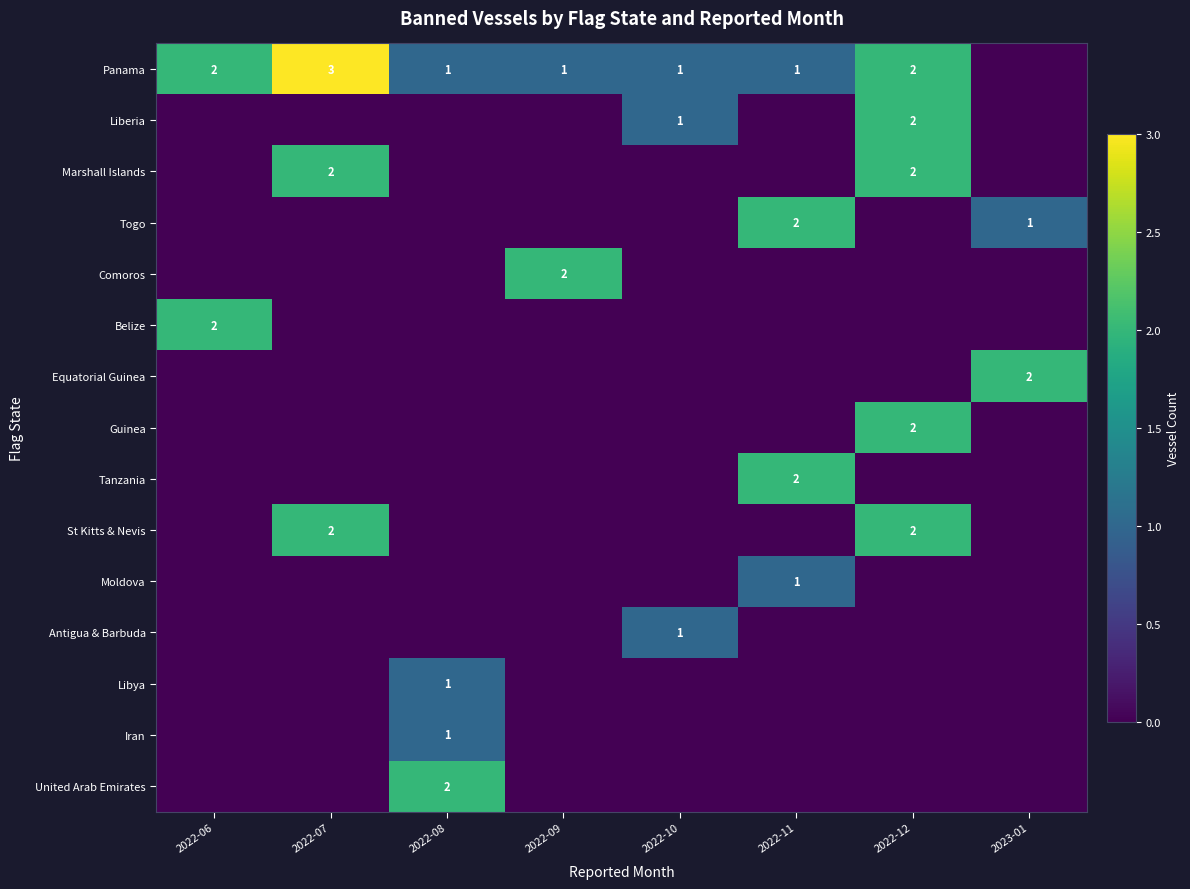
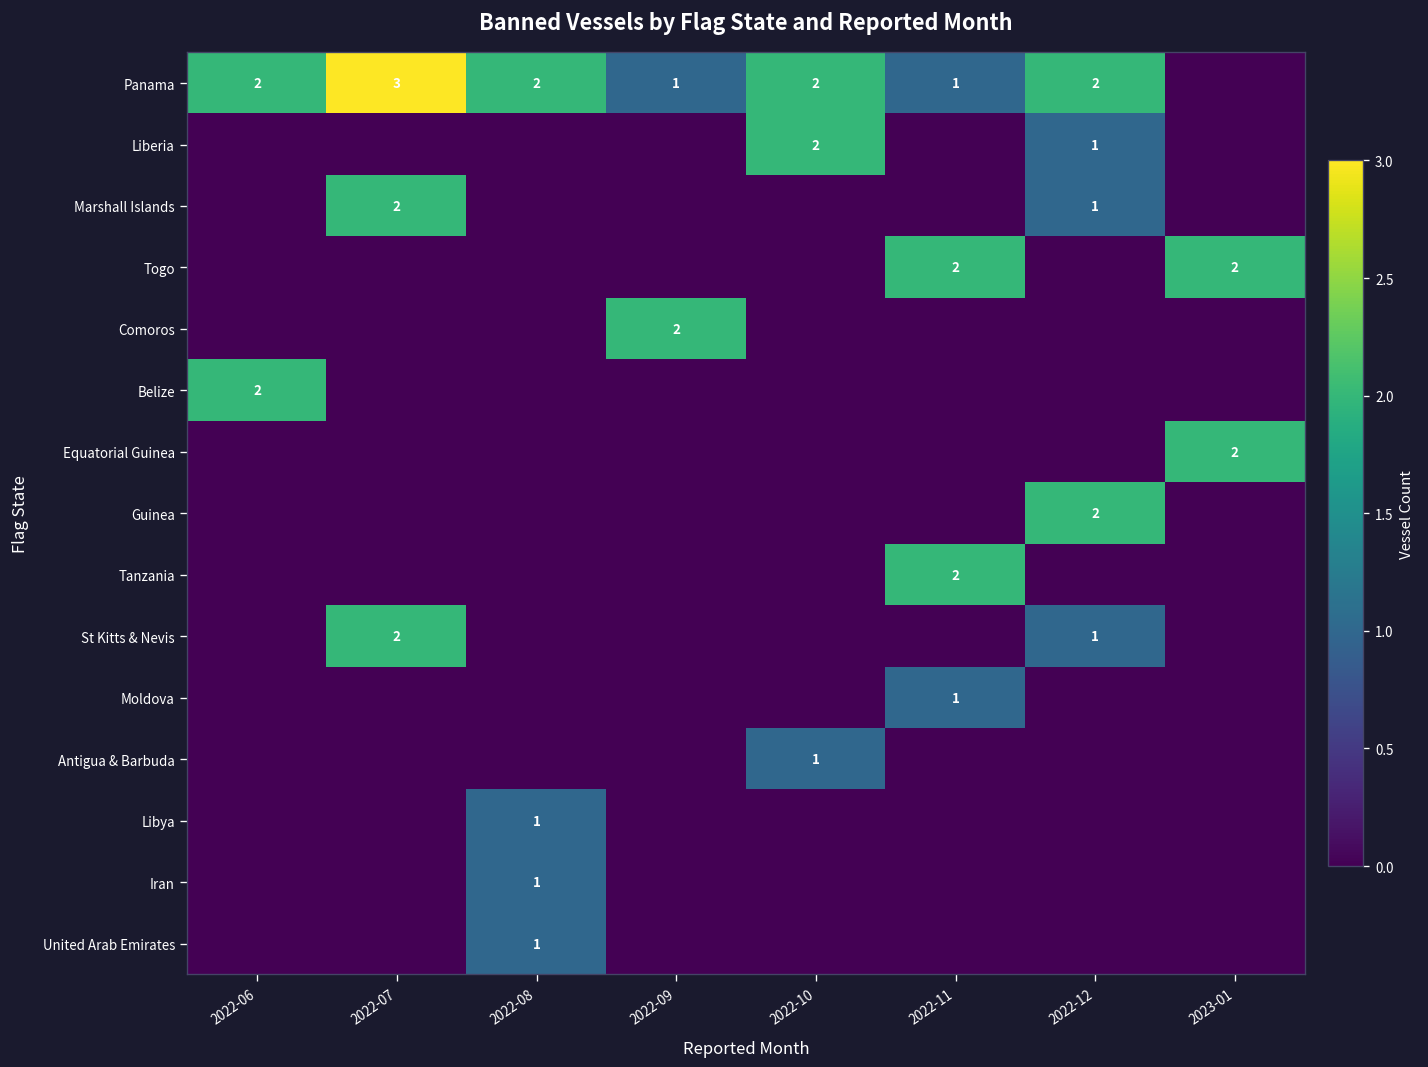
  {
    "Panama": {
      "2022-06": 2,
      "2022-07": 3,
-     "2022-08": 1,
+     "2022-08": 2,
      "2022-09": 1,
-     "2022-10": 1,
+     "2022-10": 2,
      "2022-11": 1,
      "2022-12": 2
    },
    "Liberia": {
-     "2022-10": 1,
-     "2022-12": 2
+     "2022-10": 2,
+     "2022-12": 1
    },
    "Marshall Islands": {
      "2022-07": 2,
-     "2022-12": 2
+     "2022-12": 1
    },
    "Togo": {
      "2022-11": 2,
-     "2023-01": 1
+     "2023-01": 2
    },
    "Comoros": {
      "2022-09": 2
    },
    "Belize": {
      "2022-06": 2
    },
    "Equatorial Guinea": {
      "2023-01": 2
    },
    "Guinea": {
      "2022-12": 2
    },
    "Tanzania": {
      "2022-11": 2
    },
    "St Kitts & Nevis": {
      "2022-07": 2,
-     "2022-12": 2
+     "2022-12": 1
    },
    "Moldova": {
      "2022-11": 1
    },
    "Antigua & Barbuda": {
      "2022-10": 1
    },
    "Libya": {
      "2022-08": 1
    },
    "Iran": {
      "2022-08": 1
    },
    "United Arab Emirates": {
-     "2022-08": 2
+     "2022-08": 1
    }
  }
